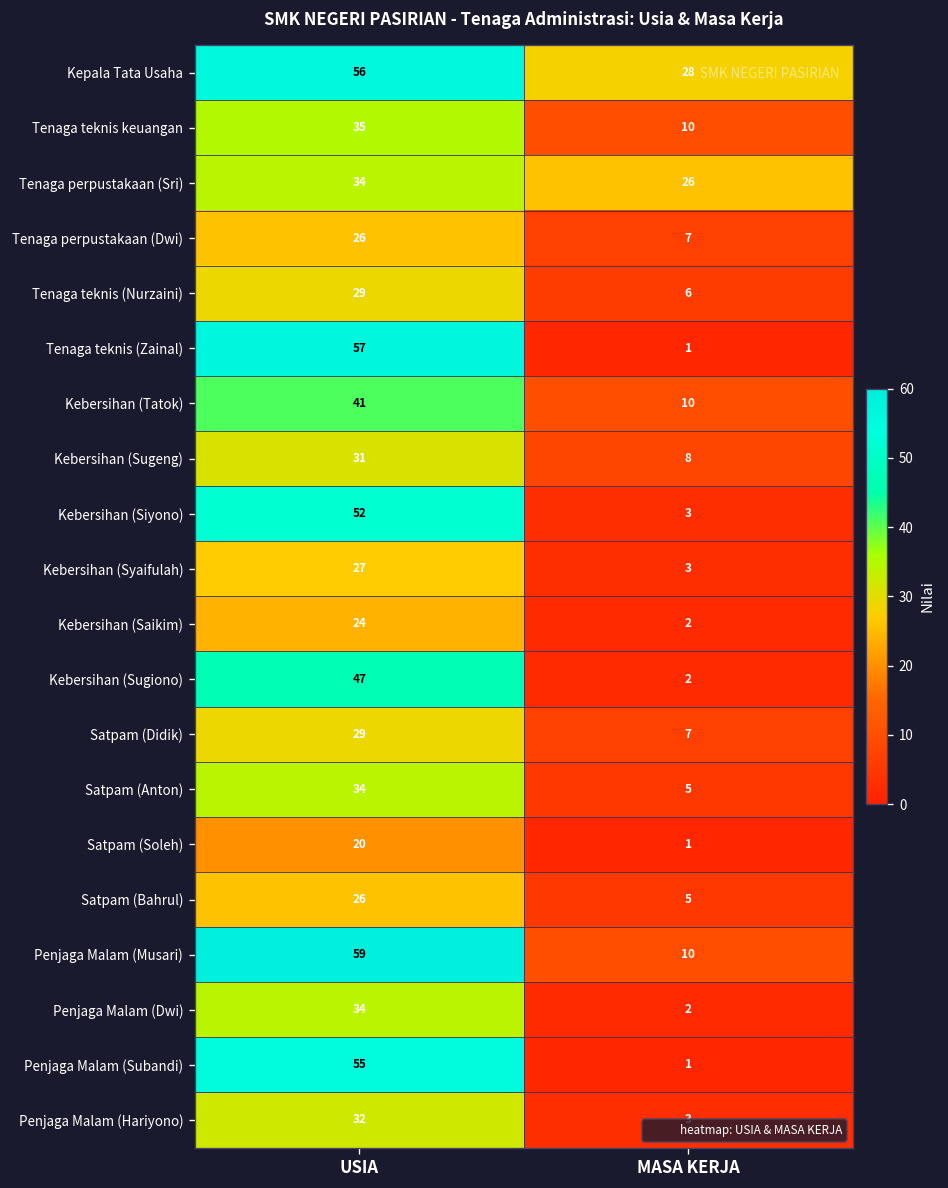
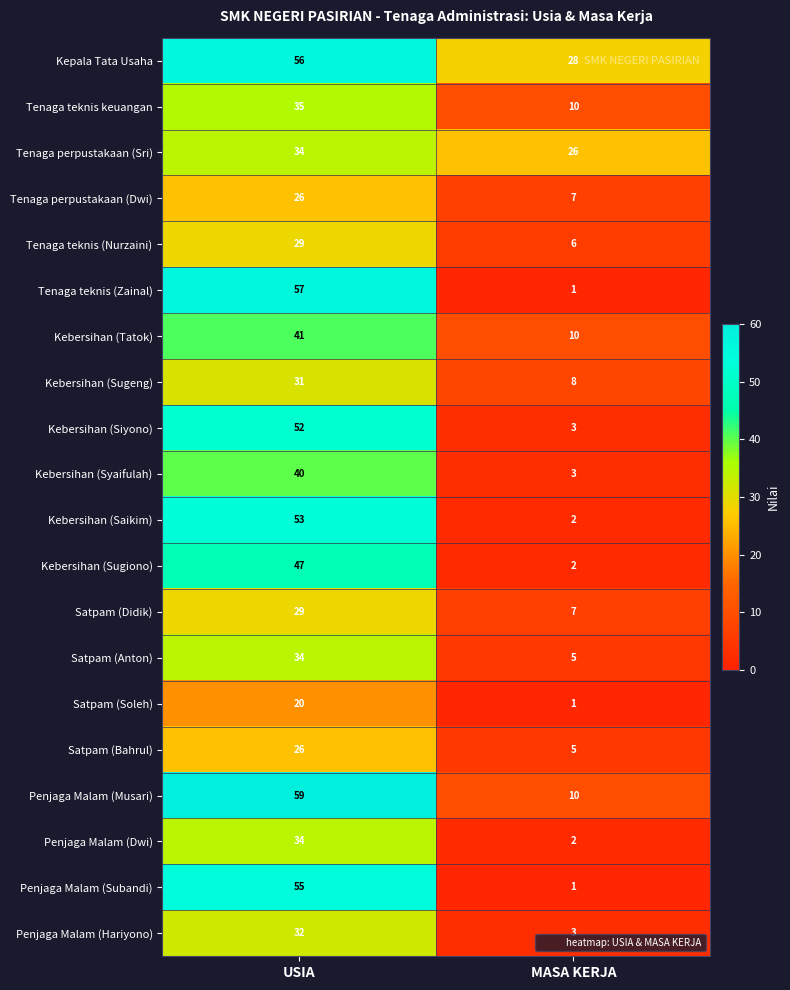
  {
    "Kepala Tata Usaha": {
      "USIA": 56
    },
    "Tenaga teknis keuangan": {
      "USIA": 35,
      "MASA KERJA": 10
    },
    "Tenaga perpustakaan (Sri)": {
      "USIA": 34,
      "MASA KERJA": 26
    },
    "Tenaga perpustakaan (Dwi)": {
      "USIA": 26,
      "MASA KERJA": 7
    },
    "Tenaga teknis (Nurzaini)": {
      "USIA": 29,
      "MASA KERJA": 6
    },
    "Tenaga teknis (Zainal)": {
      "USIA": 57,
      "MASA KERJA": 1
    },
    "Kebersihan (Tatok)": {
      "USIA": 41,
      "MASA KERJA": 10
    },
    "Kebersihan (Sugeng)": {
      "USIA": 31,
      "MASA KERJA": 8
    },
    "Kebersihan (Siyono)": {
      "USIA": 52,
      "MASA KERJA": 3
    },
    "Kebersihan (Syaifulah)": {
-     "USIA": 27,
+     "USIA": 40,
      "MASA KERJA": 3
    },
    "Kebersihan (Saikim)": {
-     "USIA": 24,
+     "USIA": 53,
      "MASA KERJA": 2
    },
    "Kebersihan (Sugiono)": {
      "USIA": 47,
      "MASA KERJA": 2
    },
    "Satpam (Didik)": {
      "USIA": 29,
      "MASA KERJA": 7
    },
    "Satpam (Anton)": {
      "USIA": 34,
      "MASA KERJA": 5
    },
    "Satpam (Soleh)": {
      "USIA": 20,
      "MASA KERJA": 1
    },
    "Satpam (Bahrul)": {
      "USIA": 26,
      "MASA KERJA": 5
    },
    "Penjaga Malam (Musari)": {
      "USIA": 59,
      "MASA KERJA": 10
    },
    "Penjaga Malam (Dwi)": {
      "USIA": 34,
      "MASA KERJA": 2
    },
    "Penjaga Malam (Subandi)": {
      "USIA": 55,
      "MASA KERJA": 1
    },
    "Penjaga Malam (Hariyono)": {
      "USIA": 32
    }
  }
